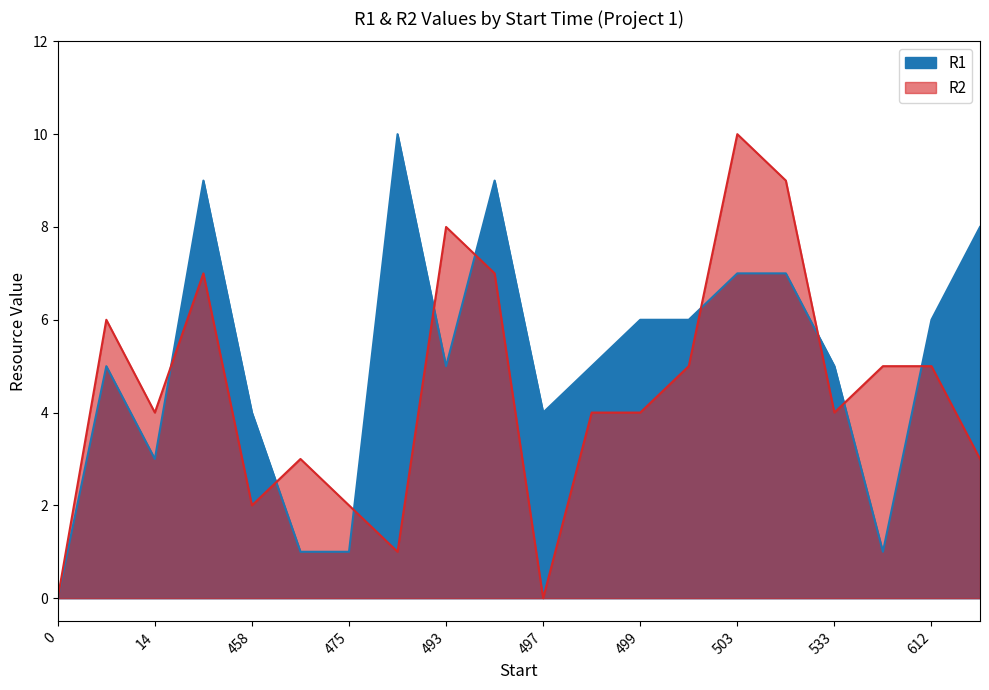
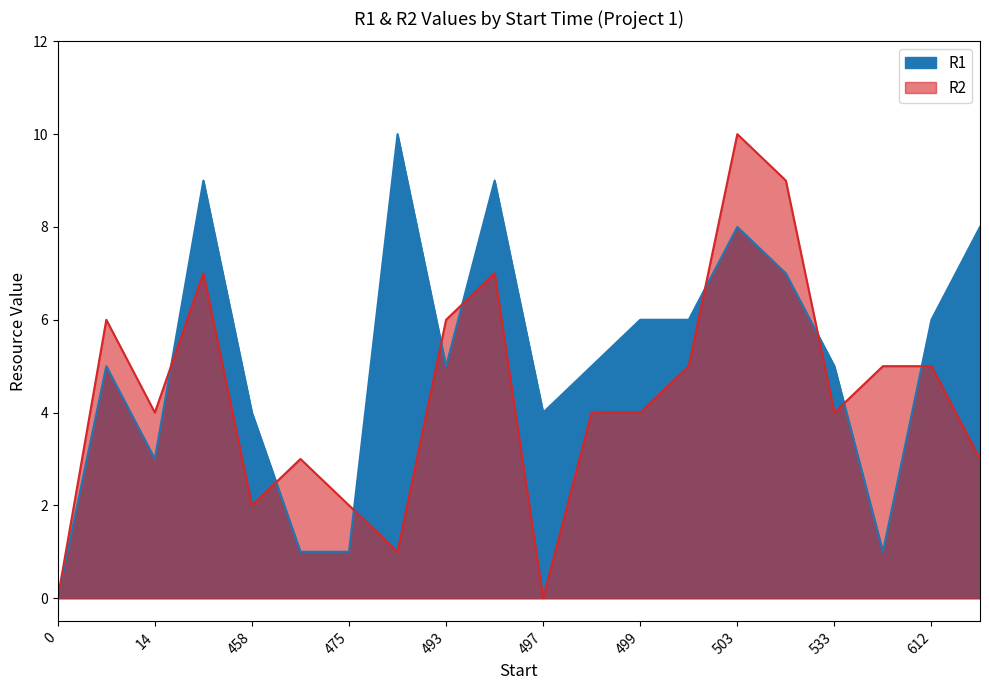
  {
    "R1": {
      "14": 3,
      "458": 4,
      "475": 1,
      "493": 5,
      "497": 4,
      "499": 6,
-     "503": 7,
+     "503": 8,
      "533": 5,
      "612": 6
    },
    "R2": {
      "14": 4,
      "458": 2,
      "475": 2,
-     "493": 8,
+     "493": 6,
      "497": 0,
      "499": 4,
      "503": 10,
      "533": 4,
      "612": 5
    }
  }
